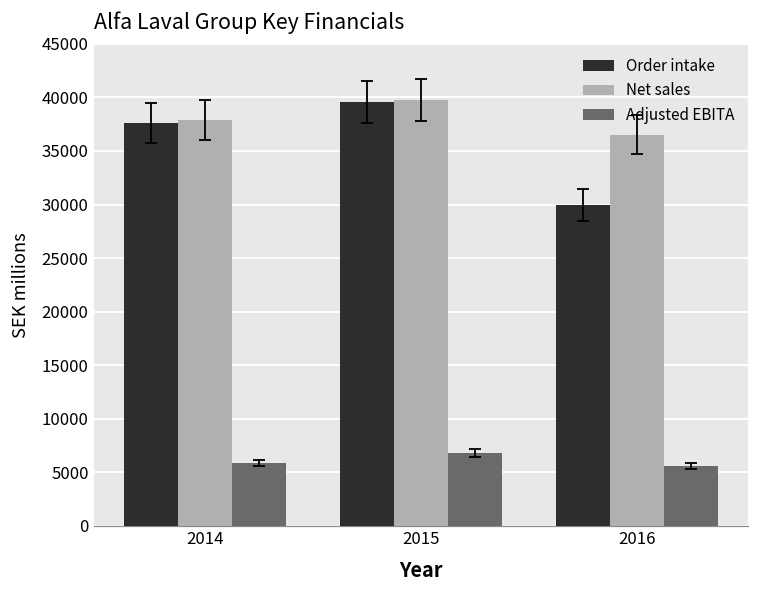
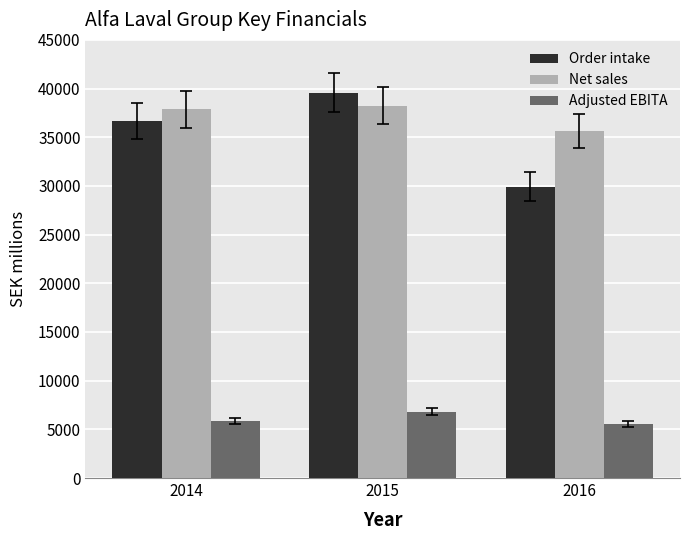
  {
    "Order intake": {
-     "2014": 38000,
+     "2014": 37000,
      "2015": 40000,
      "2016": 30000
    },
    "Net sales": {
      "2014": 38000,
-     "2015": 40000,
-     "2016": 37000
+     "2015": 38000,
+     "2016": 36000
    },
    "Adjusted EBITA": {
      "2014": 6000,
      "2015": 7000,
      "2016": 6000
    }
  }
